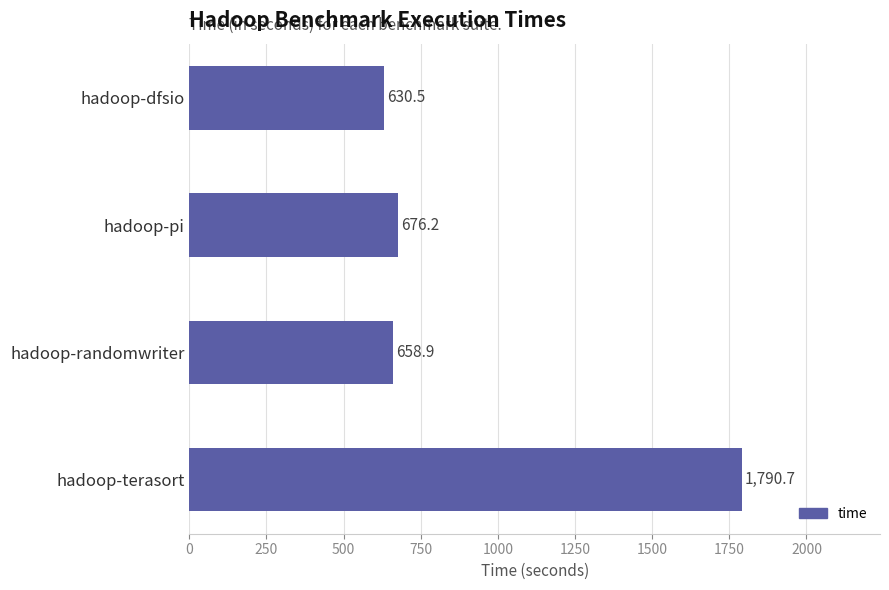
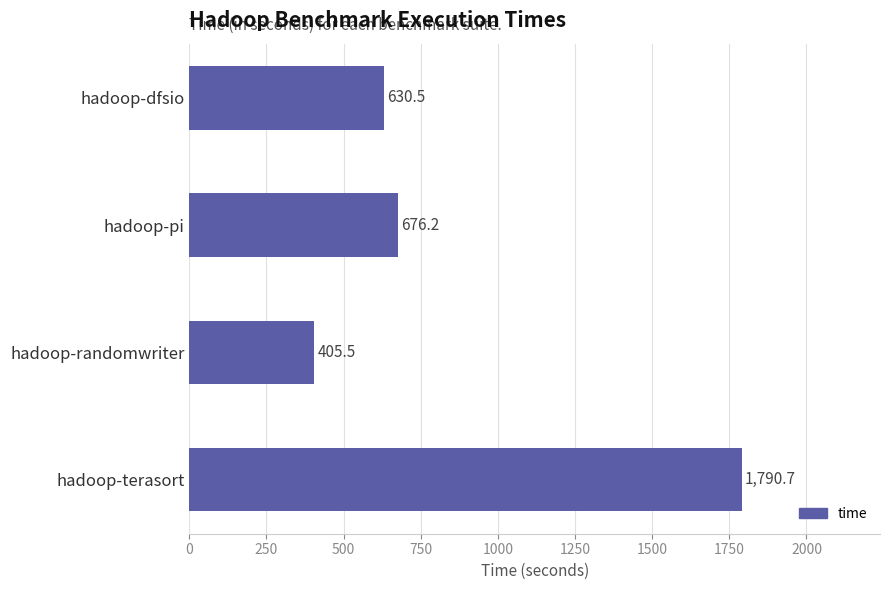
  {
    "hadoop-dfsio": "630.5",
    "hadoop-pi": "676.2",
-   "hadoop-randomwriter": "658.9",
+   "hadoop-randomwriter": "405.5",
    "hadoop-terasort": "1,790.7"
  }
